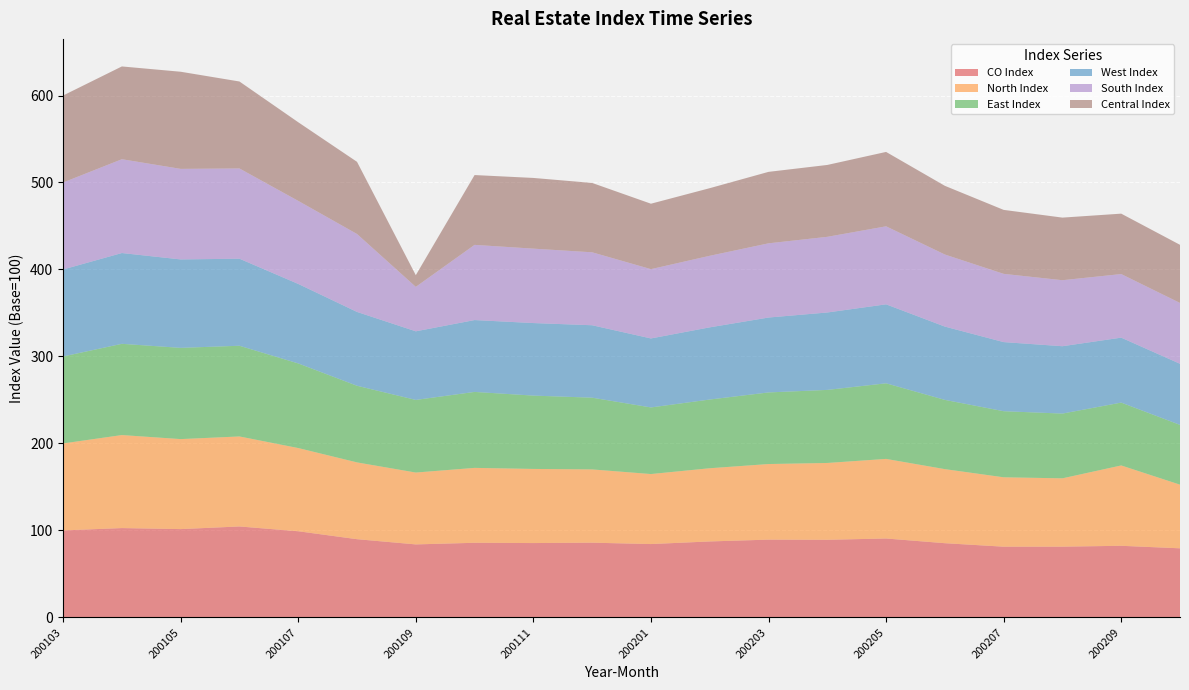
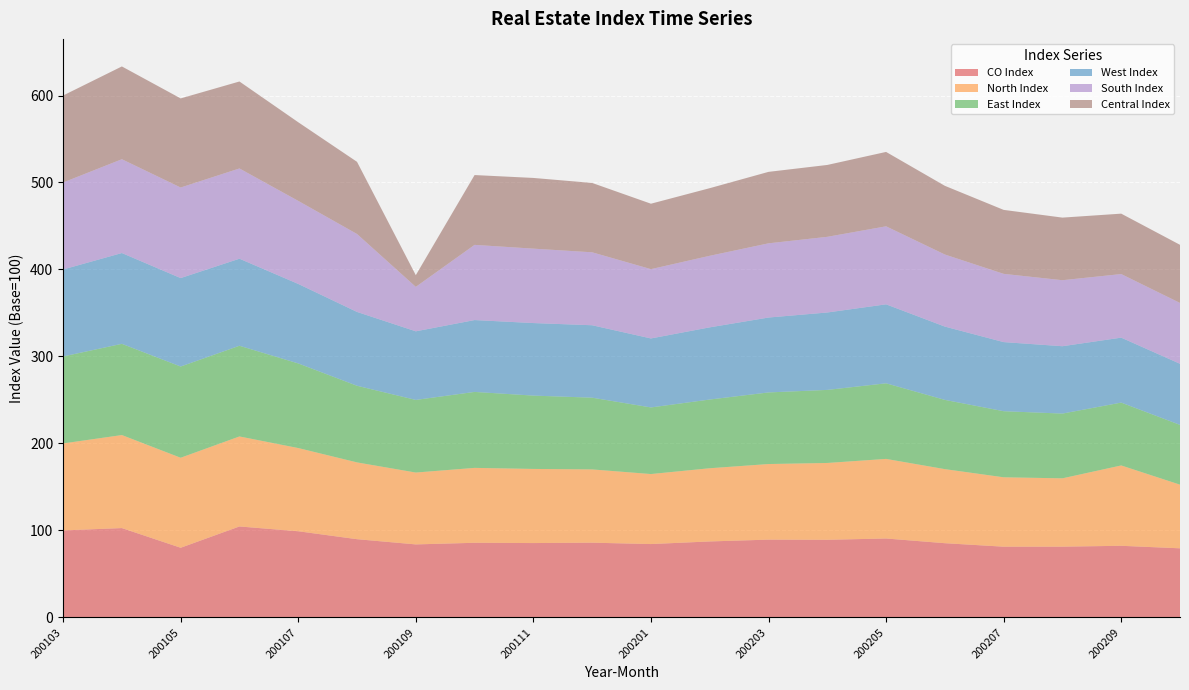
  {
    "CO Index": {
      "200103": 100,
-     "200105": 100,
+     "200105": 80,
      "200107": 100,
      "200109": 80,
      "200111": 90,
      "200201": 80,
      "200203": 90,
      "200205": 90,
      "200207": 80,
      "200209": 80
    },
    "North Index": {
      "200103": 100,
      "200105": 100,
      "200107": 100,
      "200109": 80,
      "200111": 90,
      "200201": 80,
      "200203": 90,
      "200205": 90,
      "200207": 80,
      "200209": 90
    },
    "East Index": {
      "200103": 100,
      "200105": 100,
      "200107": 100,
      "200109": 80,
      "200111": 80,
      "200201": 80,
      "200203": 80,
      "200205": 90,
      "200207": 80,
      "200209": 70
    },
    "West Index": {
      "200103": 100,
      "200105": 100,
      "200107": 90,
      "200109": 80,
      "200111": 80,
      "200201": 80,
      "200203": 90,
      "200205": 90,
      "200207": 80,
      "200209": 70
    },
    "South Index": {
      "200103": 100,
      "200105": 100,
      "200107": 100,
      "200109": 50,
      "200111": 90,
      "200201": 80,
      "200203": 90,
      "200205": 90,
      "200207": 80,
      "200209": 70
    },
    "Central Index": {
      "200103": 100,
-     "200105": 110,
+     "200105": 100,
      "200107": 90,
      "200109": 10,
      "200111": 80,
      "200201": 80,
      "200203": 80,
      "200205": 90,
      "200207": 70,
      "200209": 70
    }
  }
